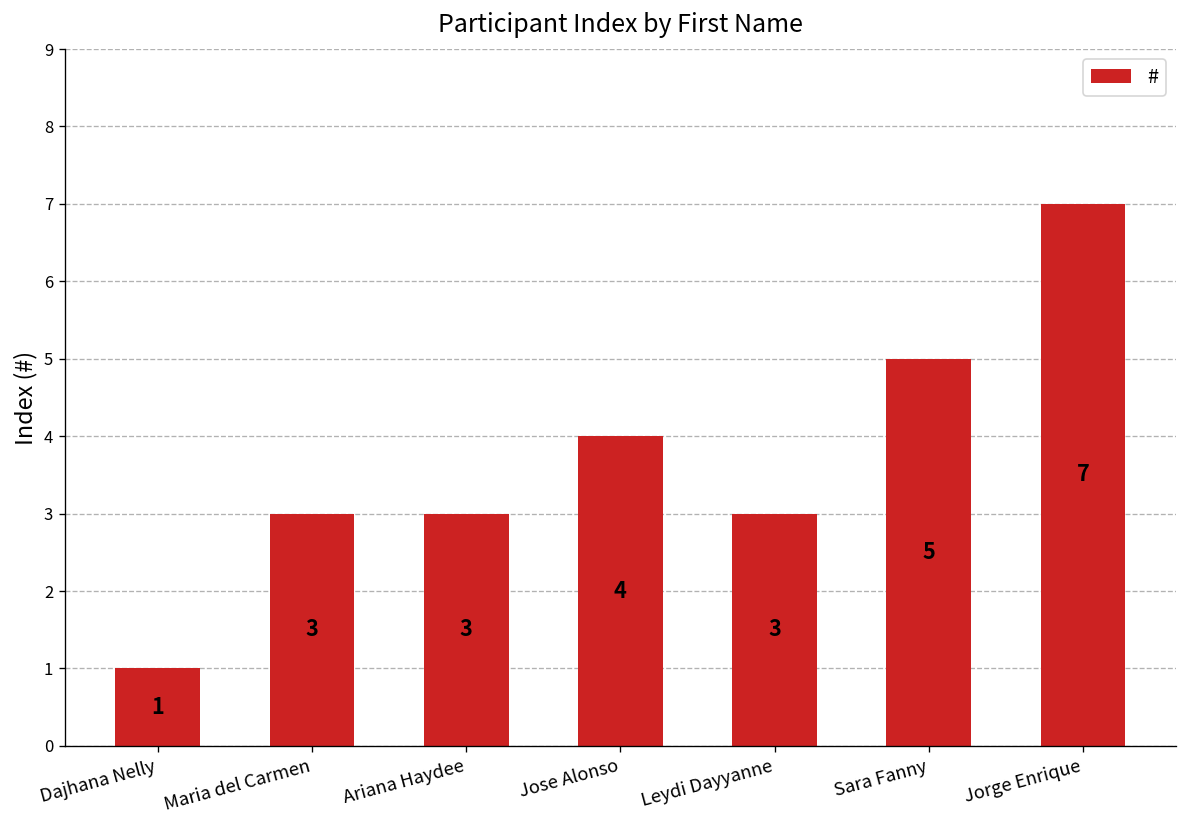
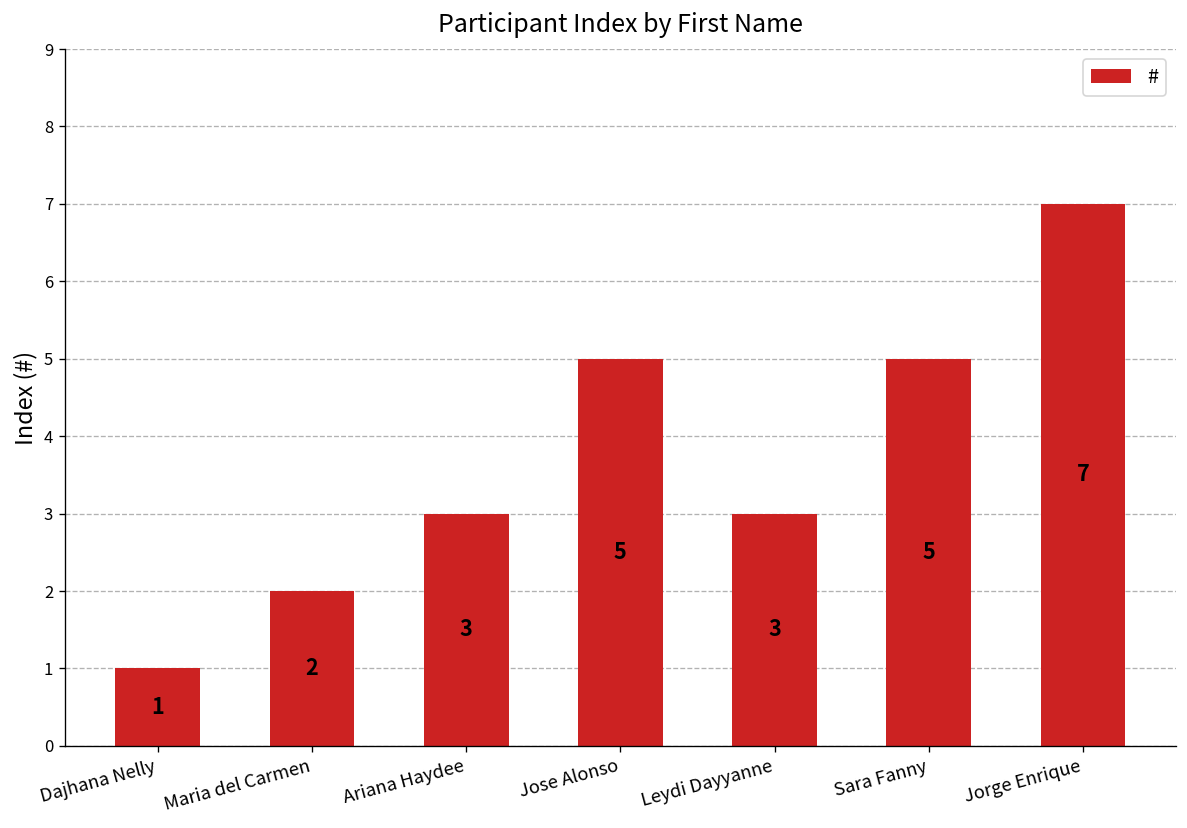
  {
    "Dajhana Nelly": 1,
-   "Maria del Carmen": 3,
+   "Maria del Carmen": 2,
    "Ariana Haydee": 3,
-   "Jose Alonso": 4,
+   "Jose Alonso": 5,
    "Leydi Dayyanne": 3,
    "Sara Fanny": 5,
    "Jorge Enrique": 7
  }
